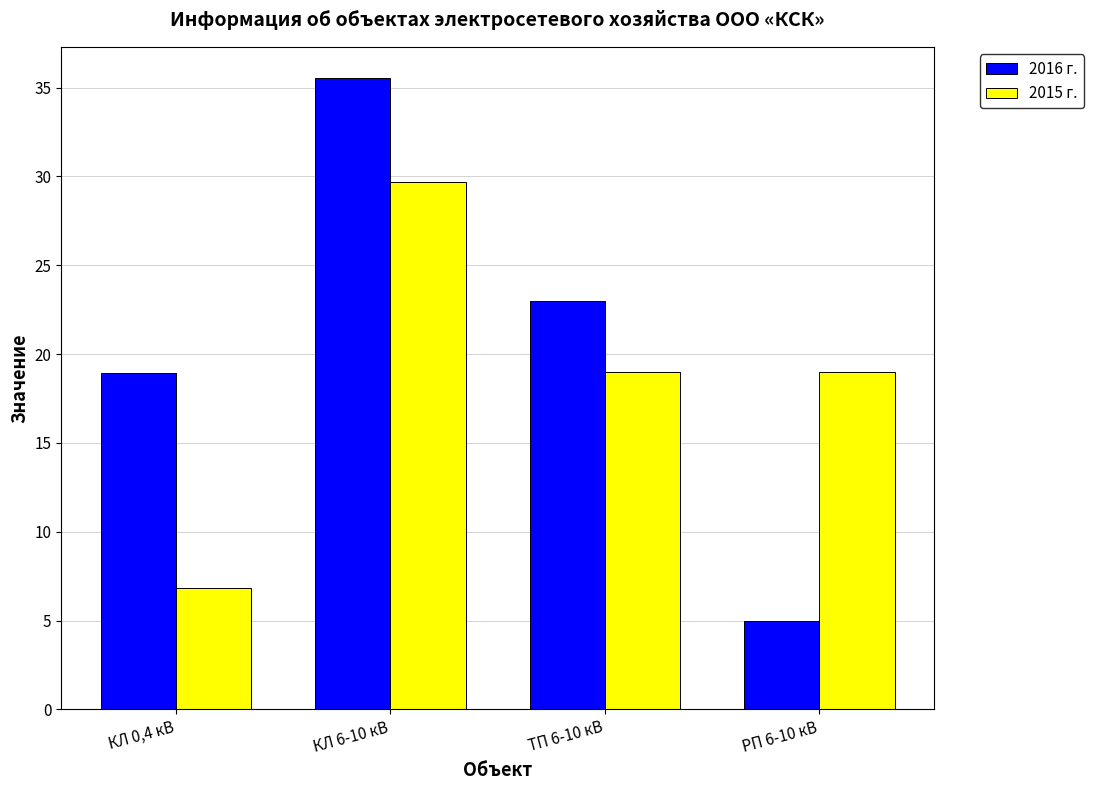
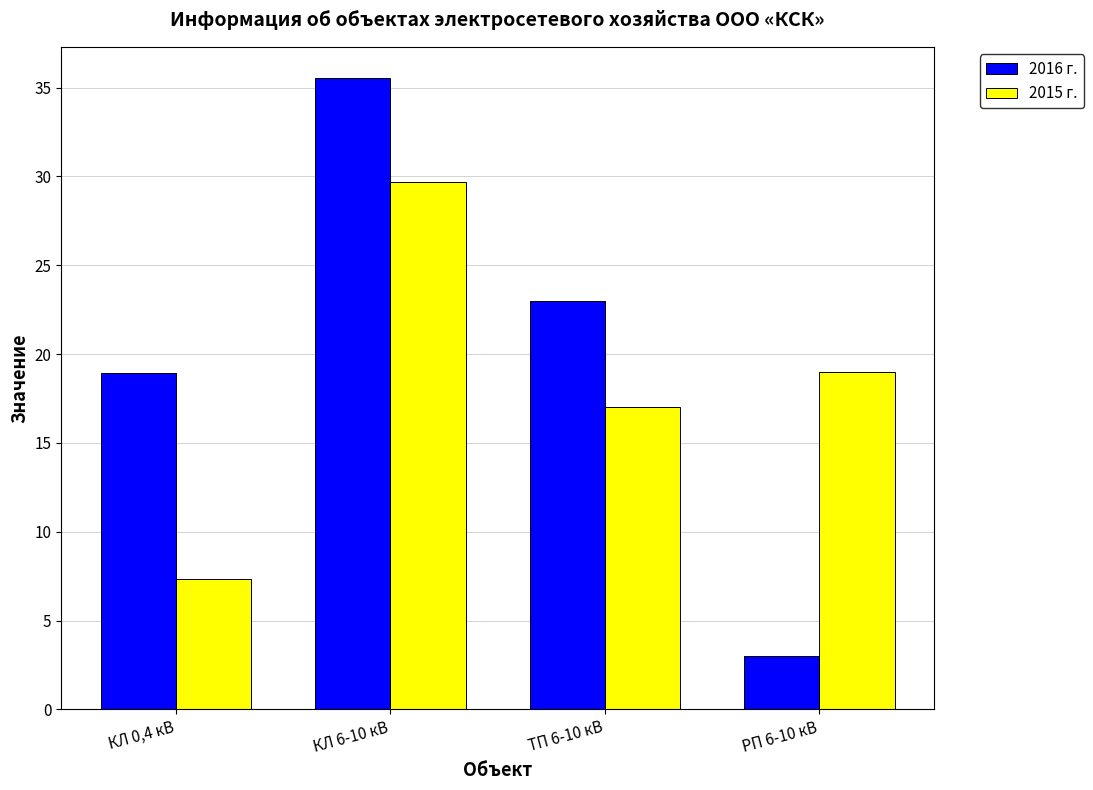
  {
    "2016 г.": {
      "КЛ 0,4 кВ": 19,
      "КЛ 6-10 кВ": 35.5,
      "ТП 6-10 кВ": 23,
-     "РП 6-10 кВ": 5
+     "РП 6-10 кВ": 3
    },
    "2015 г.": {
-     "КЛ 0,4 кВ": 6.9,
+     "КЛ 0,4 кВ": 7.4,
      "КЛ 6-10 кВ": 29.7,
-     "ТП 6-10 кВ": 19,
+     "ТП 6-10 кВ": 17,
      "РП 6-10 кВ": 19.0
    }
  }
